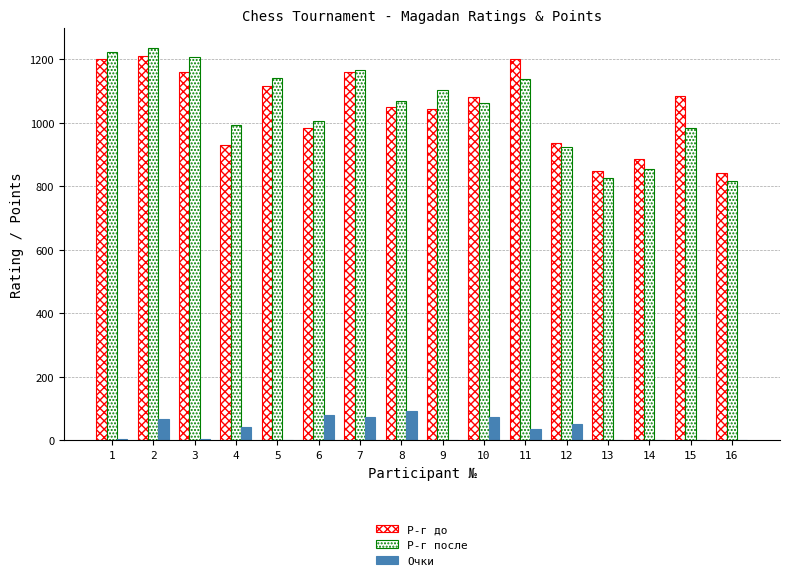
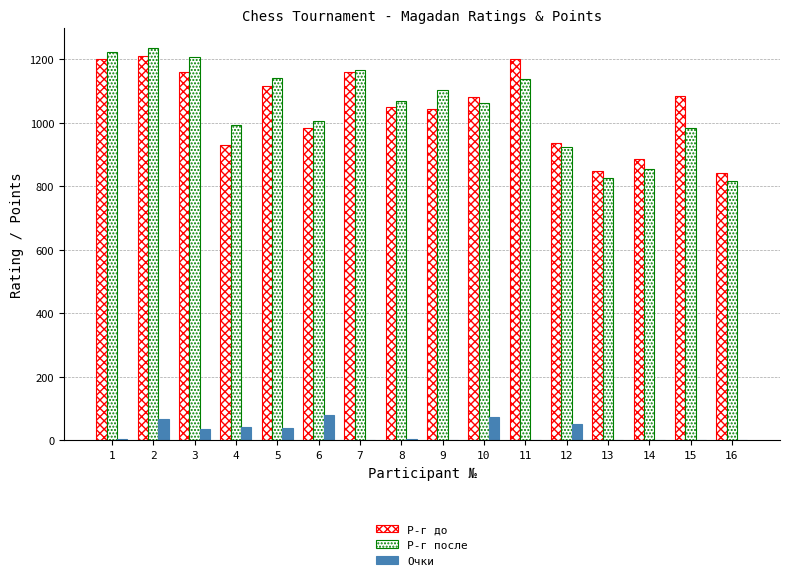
  {
    "Очки": {
      "2": 70,
-     "3": 0,
+     "3": 40,
      "4": 40,
-     "5": 0,
+     "5": 40,
      "6": 80,
-     "7": 70,
-     "8": 90,
+     "7": 0,
+     "8": 0,
      "10": 70,
-     "11": 40,
+     "11": 0,
      "12": 50,
      "13": 0,
      "14": 0,
      "15": 0,
      "16": 0
    }
  }
